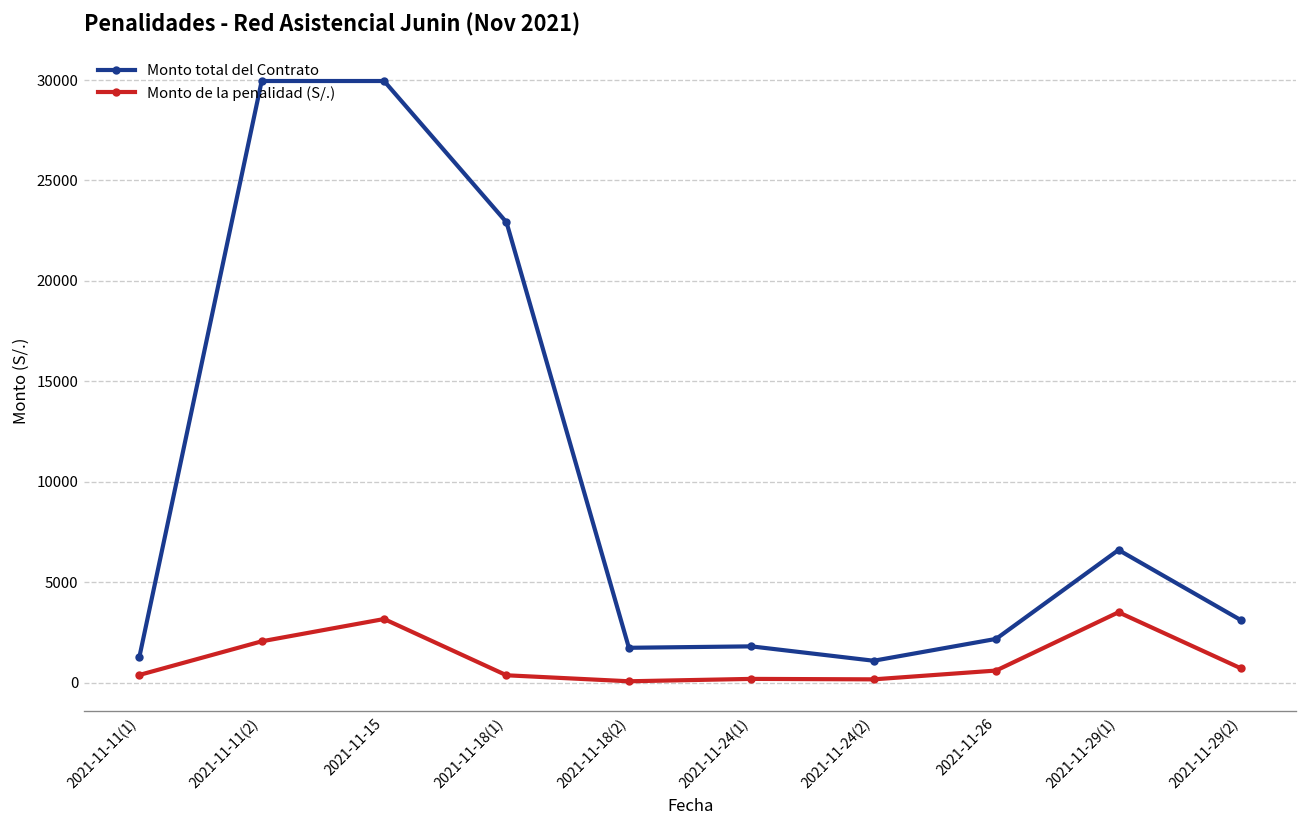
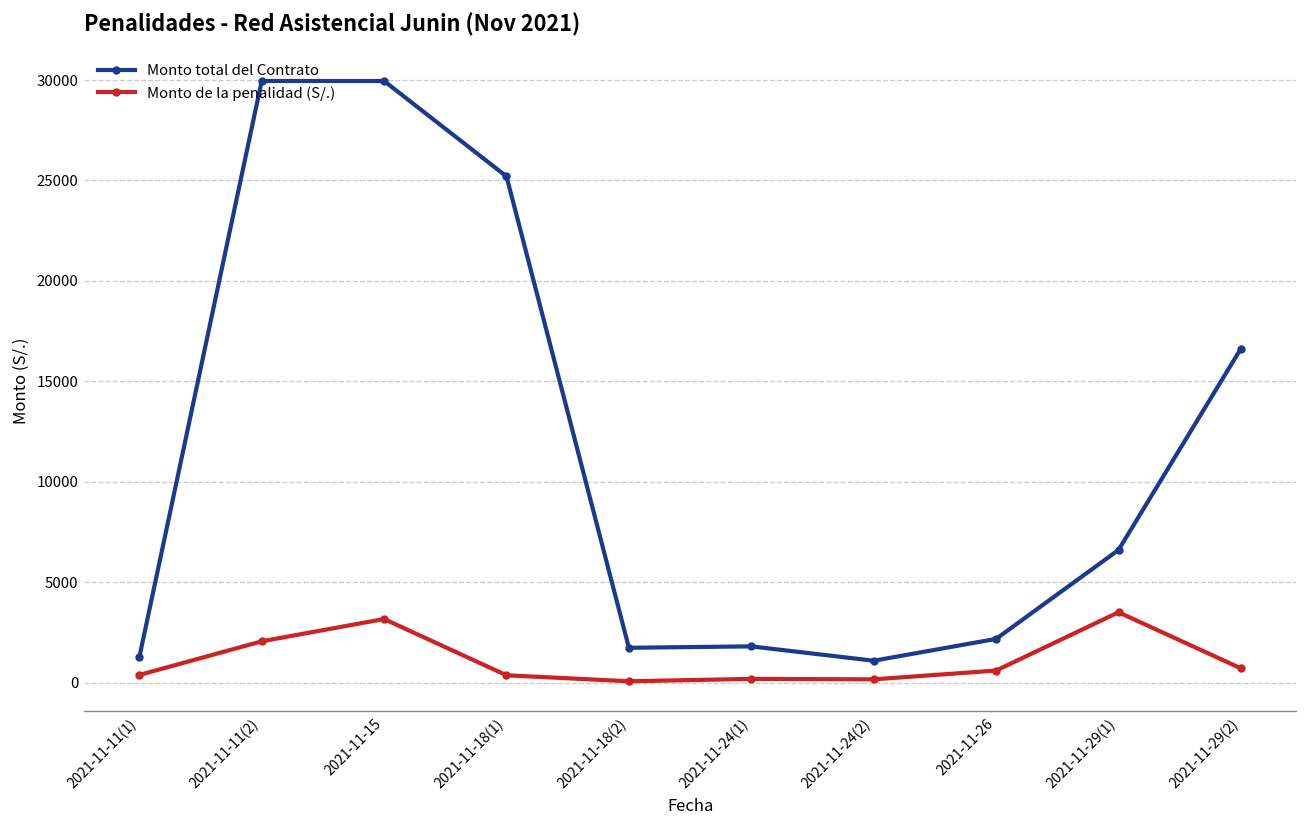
  {
    "Monto total del Contrato": {
      "2021-11-11(1)": 1300,
      "2021-11-11(2)": 30000,
      "2021-11-15": 30000,
-     "2021-11-18(1)": 22900,
+     "2021-11-18(1)": 25200,
      "2021-11-18(2)": 1700,
      "2021-11-24(1)": 1800,
      "2021-11-24(2)": 1100,
      "2021-11-26": 2200,
      "2021-11-29(1)": 6600,
-     "2021-11-29(2)": 3100
+     "2021-11-29(2)": 16600
    },
    "Monto de la penalidad (S/.)": {
      "2021-11-11(1)": 400,
      "2021-11-11(2)": 2100,
      "2021-11-15": 3200,
      "2021-11-18(1)": 400,
      "2021-11-18(2)": 100,
      "2021-11-24(1)": 200,
      "2021-11-24(2)": 200,
      "2021-11-26": 600,
      "2021-11-29(1)": 3500,
      "2021-11-29(2)": 700
    }
  }
